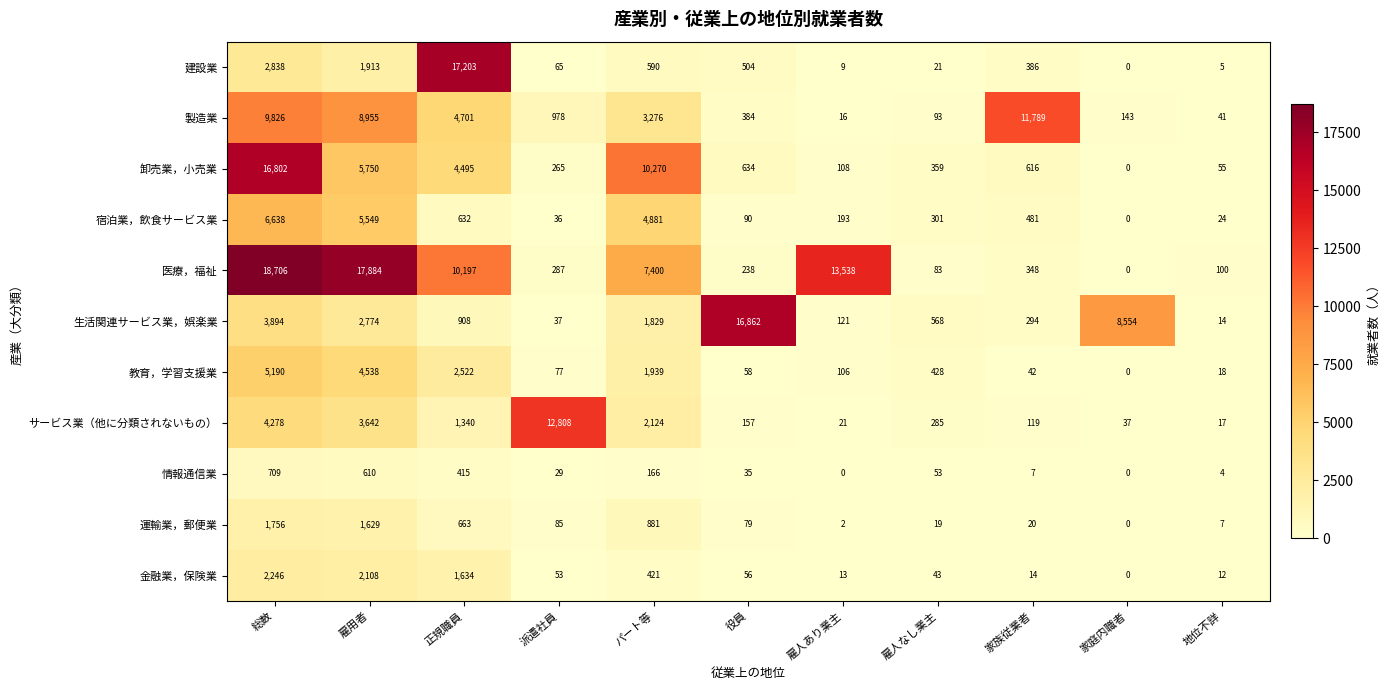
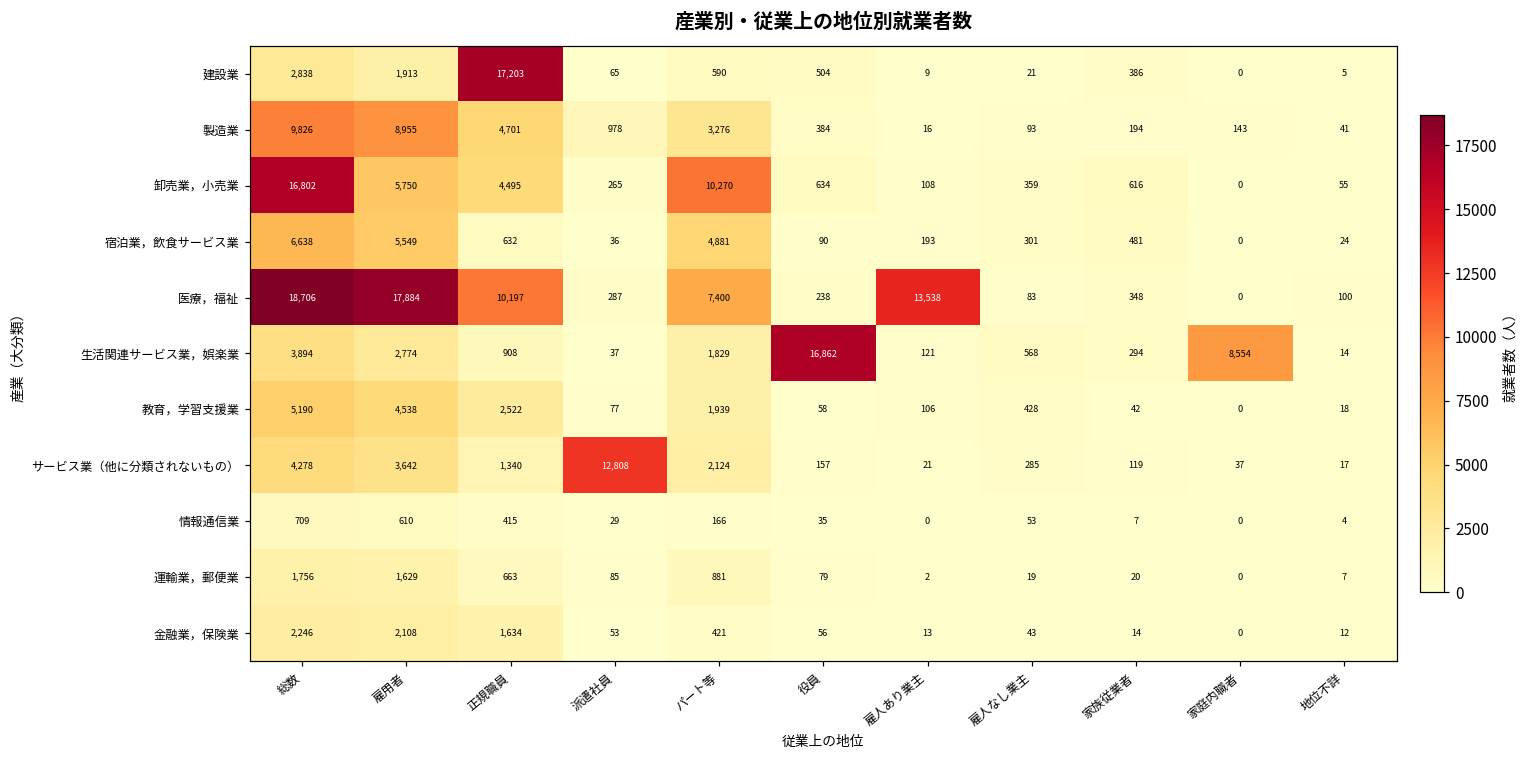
  {
    "建設業": {
      "総数": "2,838",
      "雇用者": "1,913",
      "正規職員": "17,203",
      "派遣社員": "65",
      "パート等": "590",
      "役員": "504",
      "雇人あり業主": "9",
      "雇人なし業主": "21",
      "家族従業者": "386",
      "家庭内職者": "0",
      "地位不詳": "5"
    },
    "製造業": {
      "総数": "9,826",
      "雇用者": "8,955",
      "正規職員": "4,701",
      "派遣社員": "978",
      "パート等": "3,276",
      "役員": "384",
      "雇人あり業主": "16",
      "雇人なし業主": "93",
-     "家族従業者": "11,789",
+     "家族従業者": "194",
      "家庭内職者": "143",
      "地位不詳": "41"
    },
    "卸売業，小売業": {
      "総数": "16,802",
      "雇用者": "5,750",
      "正規職員": "4,495",
      "派遣社員": "265",
      "パート等": "10,270",
      "役員": "634",
      "雇人あり業主": "108",
      "雇人なし業主": "359",
      "家族従業者": "616",
      "家庭内職者": "0",
      "地位不詳": "55"
    },
    "宿泊業，飲食サービス業": {
      "総数": "6,638",
      "雇用者": "5,549",
      "正規職員": "632",
      "派遣社員": "36",
      "パート等": "4,881",
      "役員": "90",
      "雇人あり業主": "193",
      "雇人なし業主": "301",
      "家族従業者": "481",
      "家庭内職者": "0",
      "地位不詳": "24"
    },
    "医療，福祉": {
      "総数": "18,706",
      "雇用者": "17,884",
      "正規職員": "10,197",
      "派遣社員": "287",
      "パート等": "7,400",
      "役員": "238",
      "雇人あり業主": "13,538",
      "雇人なし業主": "83",
      "家族従業者": "348",
      "家庭内職者": "0",
      "地位不詳": "100"
    },
    "生活関連サービス業，娯楽業": {
      "総数": "3,894",
      "雇用者": "2,774",
      "正規職員": "908",
      "派遣社員": "37",
      "パート等": "1,829",
      "役員": "16,862",
      "雇人あり業主": "121",
      "雇人なし業主": "568",
      "家族従業者": "294",
      "家庭内職者": "8,554",
      "地位不詳": "14"
    },
    "教育，学習支援業": {
      "総数": "5,190",
      "雇用者": "4,538",
      "正規職員": "2,522",
      "派遣社員": "77",
      "パート等": "1,939",
      "役員": "58",
      "雇人あり業主": "106",
      "雇人なし業主": "428",
      "家族従業者": "42",
      "家庭内職者": "0",
      "地位不詳": "18"
    },
    "サービス業（他に分類されないもの）": {
      "総数": "4,278",
      "雇用者": "3,642",
      "正規職員": "1,340",
      "派遣社員": "12,808",
      "パート等": "2,124",
      "役員": "157",
      "雇人あり業主": "21",
      "雇人なし業主": "285",
      "家族従業者": "119",
      "家庭内職者": "37",
      "地位不詳": "17"
    },
    "情報通信業": {
      "総数": "709",
      "雇用者": "610",
      "正規職員": "415",
      "派遣社員": "29",
      "パート等": "166",
      "役員": "35",
      "雇人あり業主": "0",
      "雇人なし業主": "53",
      "家族従業者": "7",
      "家庭内職者": "0",
      "地位不詳": "4"
    },
    "運輸業，郵便業": {
      "総数": "1,756",
      "雇用者": "1,629",
      "正規職員": "663",
      "派遣社員": "85",
      "パート等": "881",
      "役員": "79",
      "雇人あり業主": "2",
      "雇人なし業主": "19",
      "家族従業者": "20",
      "家庭内職者": "0",
      "地位不詳": "7"
    },
    "金融業，保険業": {
      "総数": "2,246",
      "雇用者": "2,108",
      "正規職員": "1,634",
      "派遣社員": "53",
      "パート等": "421",
      "役員": "56",
      "雇人あり業主": "13",
      "雇人なし業主": "43",
      "家族従業者": "14",
      "家庭内職者": "0",
      "地位不詳": "12"
    }
  }
